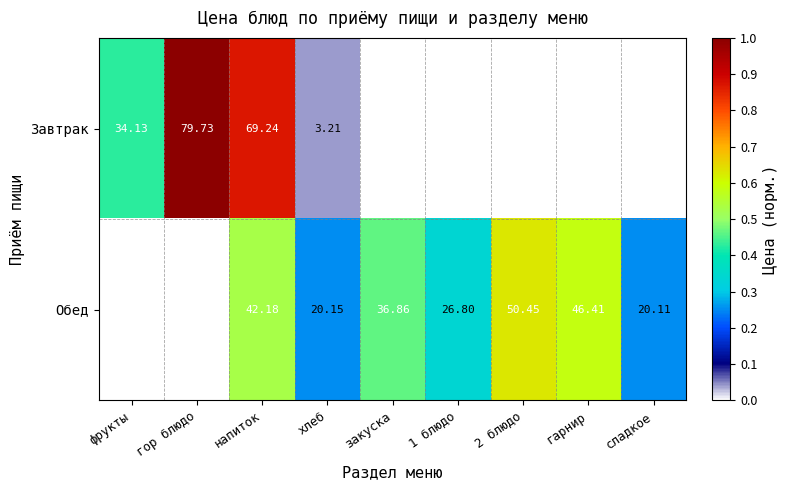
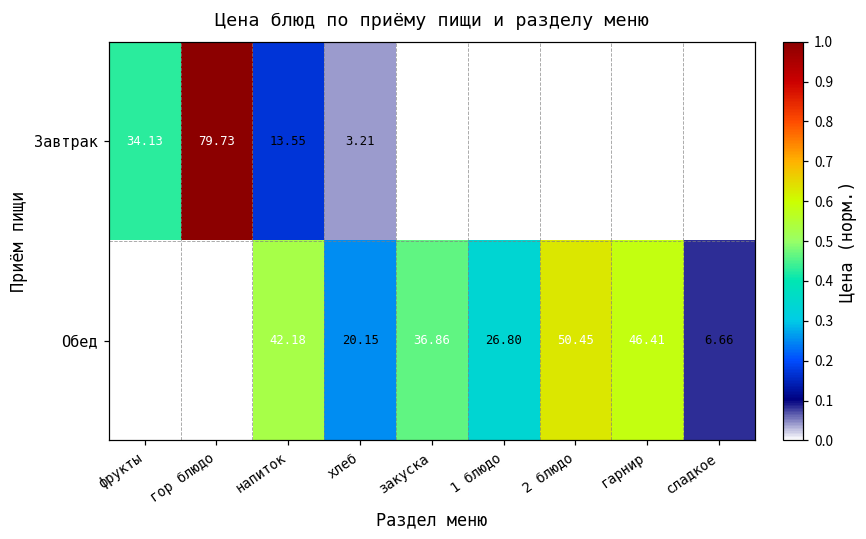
  {
    "Завтрак": {
      "фрукты": 34.13,
      "гор блюдо": 79.73,
-     "напиток": 69.24,
+     "напиток": 13.55,
      "хлеб": 3.21
    },
    "Обед": {
      "напиток": 42.18,
      "хлеб": 20.15,
      "закуска": 36.86,
      "1 блюдо": 26.80,
      "2 блюдо": 50.45,
      "гарнир": 46.41,
-     "сладкое": 20.11
+     "сладкое": 6.66
    }
  }
